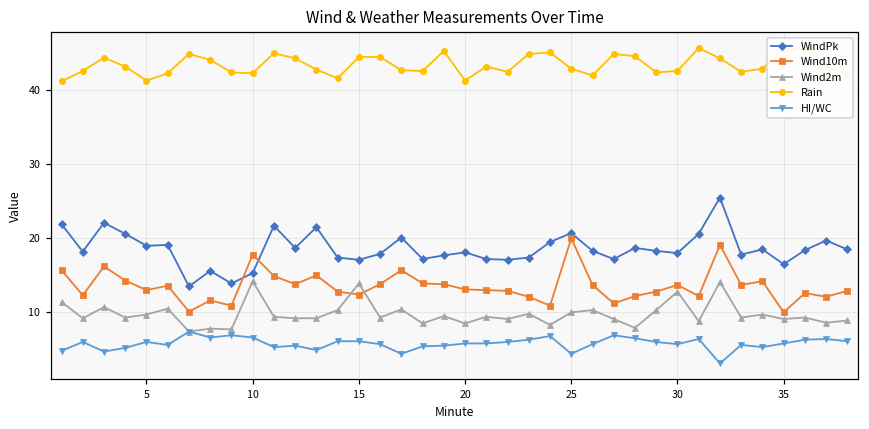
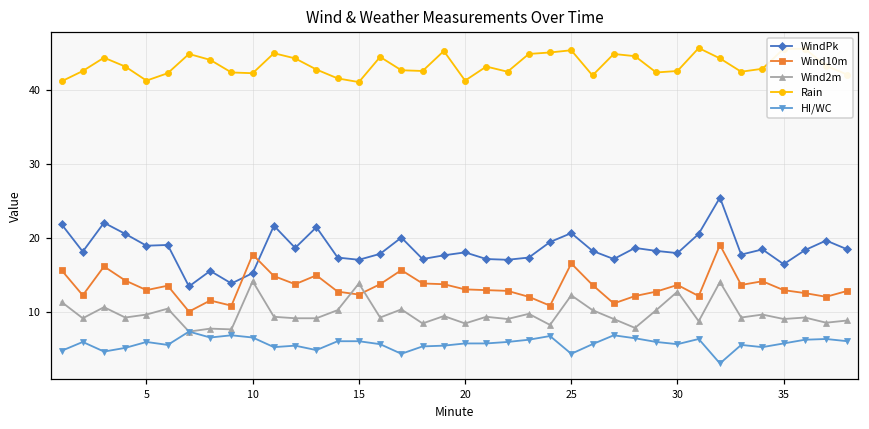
  {
    "Wind10m": {
      "5": 13,
      "10": 18,
      "15": 12,
      "20": 13,
-     "25": 20,
+     "25": 17,
      "30": 14,
-     "35": 10
+     "35": 13
    },
    "Wind2m": {
      "5": 10,
      "10": 14,
      "15": 14,
      "20": 9,
-     "25": 10,
+     "25": 12,
      "30": 13,
      "35": 9
    },
    "Rain": {
      "5": 41,
      "10": 42,
-     "15": 45,
+     "15": 41,
      "20": 41,
-     "25": 43,
+     "25": 45,
      "30": 43
    }
  }
